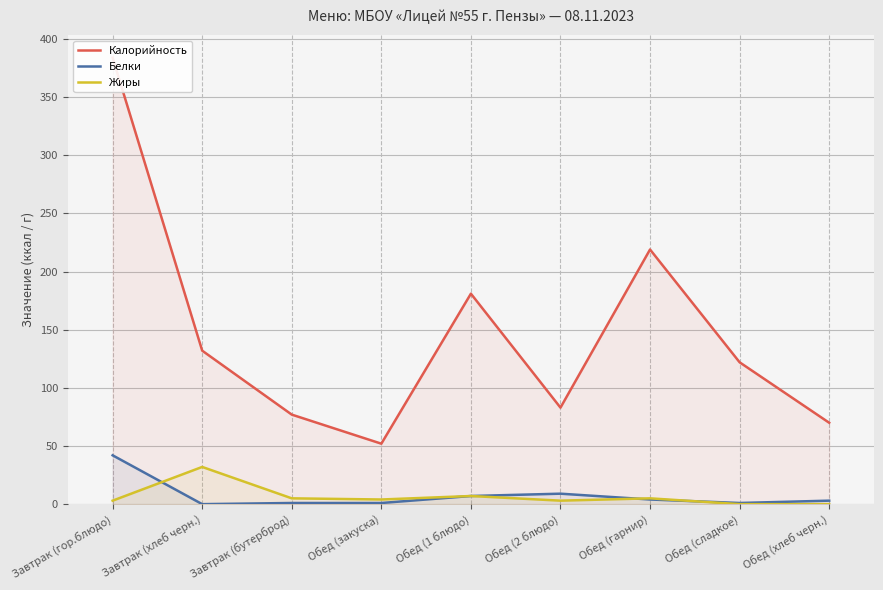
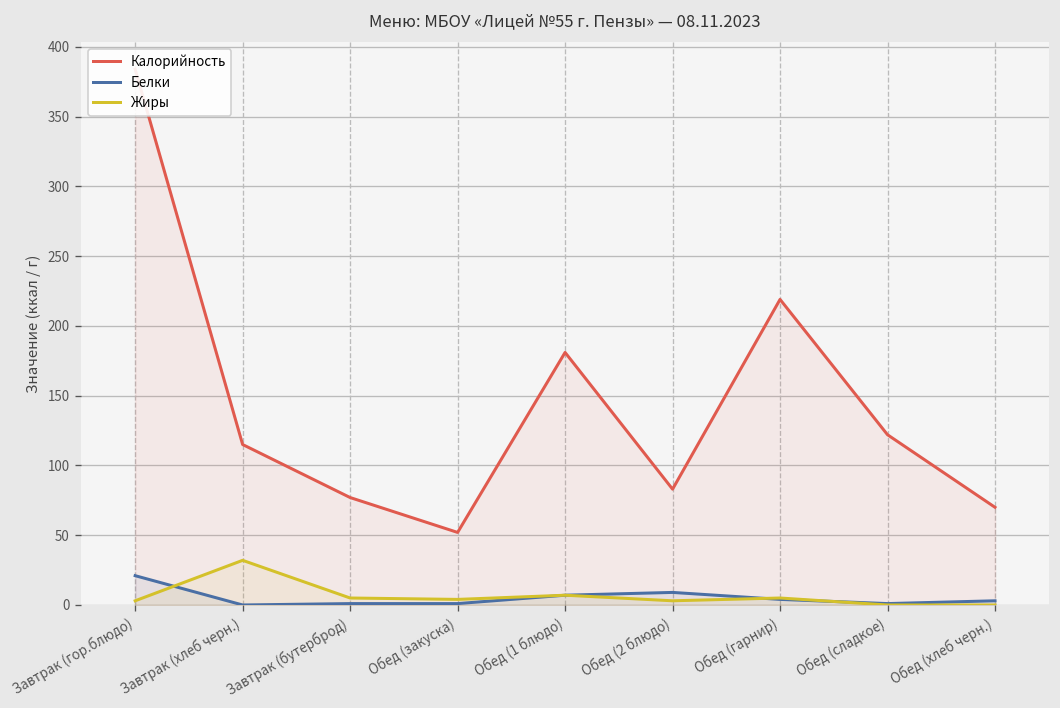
  {
    "Калорийность": {
-     "Завтрак (хлеб черн.)": 132,
+     "Завтрак (хлеб черн.)": 115,
      "Завтрак (бутерброд)": 77,
      "Обед (закуска)": 52,
      "Обед (1 блюдо)": 181,
      "Обед (2 блюдо)": 83,
      "Обед (гарнир)": 219,
      "Обед (сладкое)": 122,
      "Обед (хлеб черн.)": 70
    },
    "Белки": {
-     "Завтрак (гор.блюдо)": 42,
+     "Завтрак (гор.блюдо)": 21,
      "Завтрак (хлеб черн.)": 0,
      "Завтрак (бутерброд)": 1,
      "Обед (закуска)": 1,
      "Обед (2 блюдо)": 9,
      "Обед (хлеб черн.)": 3
    },
    "Жиры": {
      "Завтрак (гор.блюдо)": 3,
      "Завтрак (хлеб черн.)": 32,
      "Завтрак (бутерброд)": 5,
      "Обед (закуска)": 4,
      "Обед (2 блюдо)": 3,
      "Обед (хлеб черн.)": 0
    }
  }
